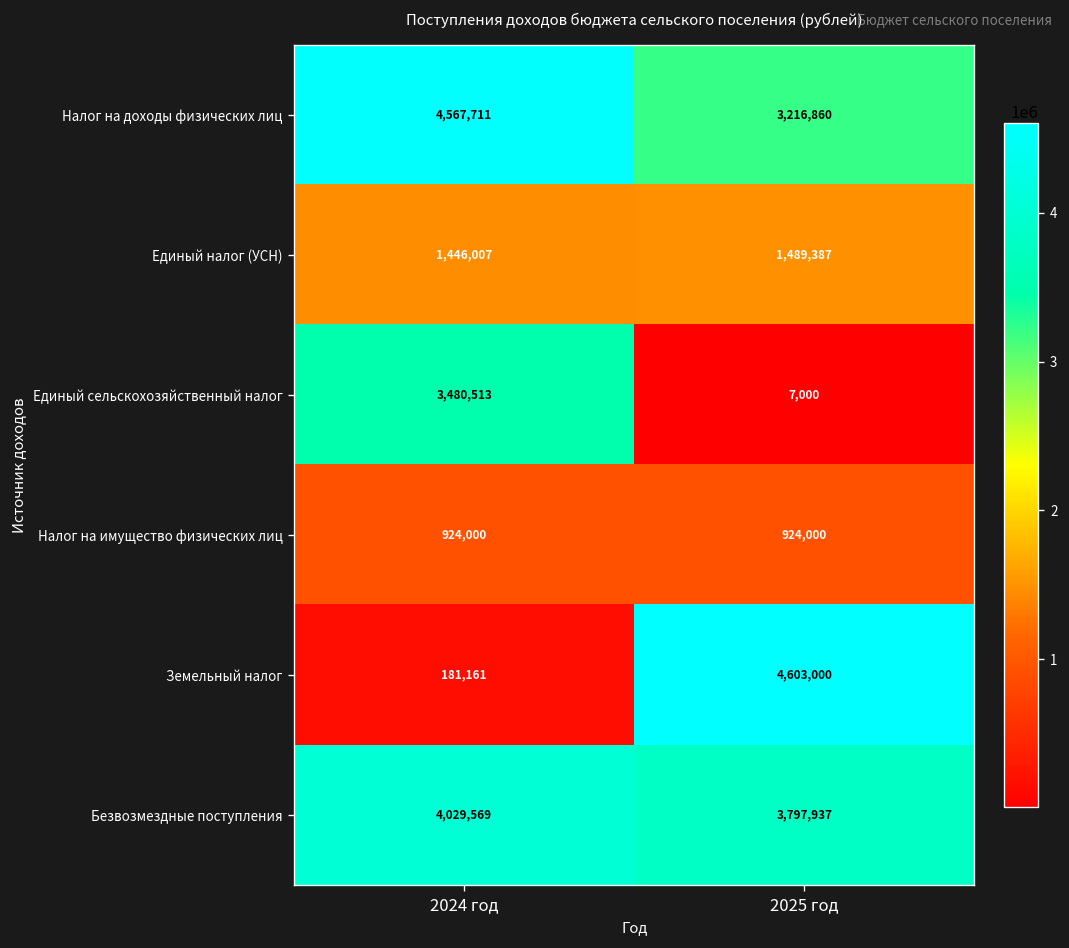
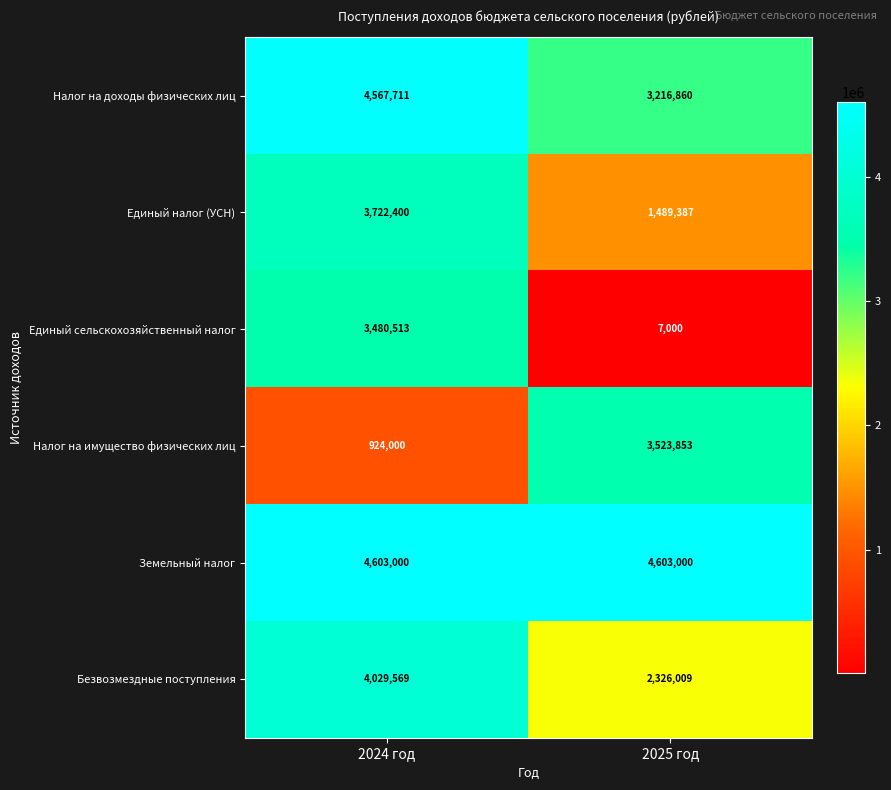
  {
    "Налог на доходы физических лиц": {
      "2024 год": "4,567,711",
      "2025 год": "3,216,860"
    },
    "Единый налог (УСН)": {
-     "2024 год": "1,446,007",
+     "2024 год": "3,722,400",
      "2025 год": "1,489,387"
    },
    "Единый сельскохозяйственный налог": {
      "2024 год": "3,480,513",
      "2025 год": "7,000"
    },
    "Налог на имущество физических лиц": {
      "2024 год": "924,000",
-     "2025 год": "924,000"
+     "2025 год": "3,523,853"
    },
    "Земельный налог": {
-     "2024 год": "181,161",
+     "2024 год": "4,603,000",
      "2025 год": "4,603,000"
    },
    "Безвозмездные поступления": {
      "2024 год": "4,029,569",
-     "2025 год": "3,797,937"
+     "2025 год": "2,326,009"
    }
  }
